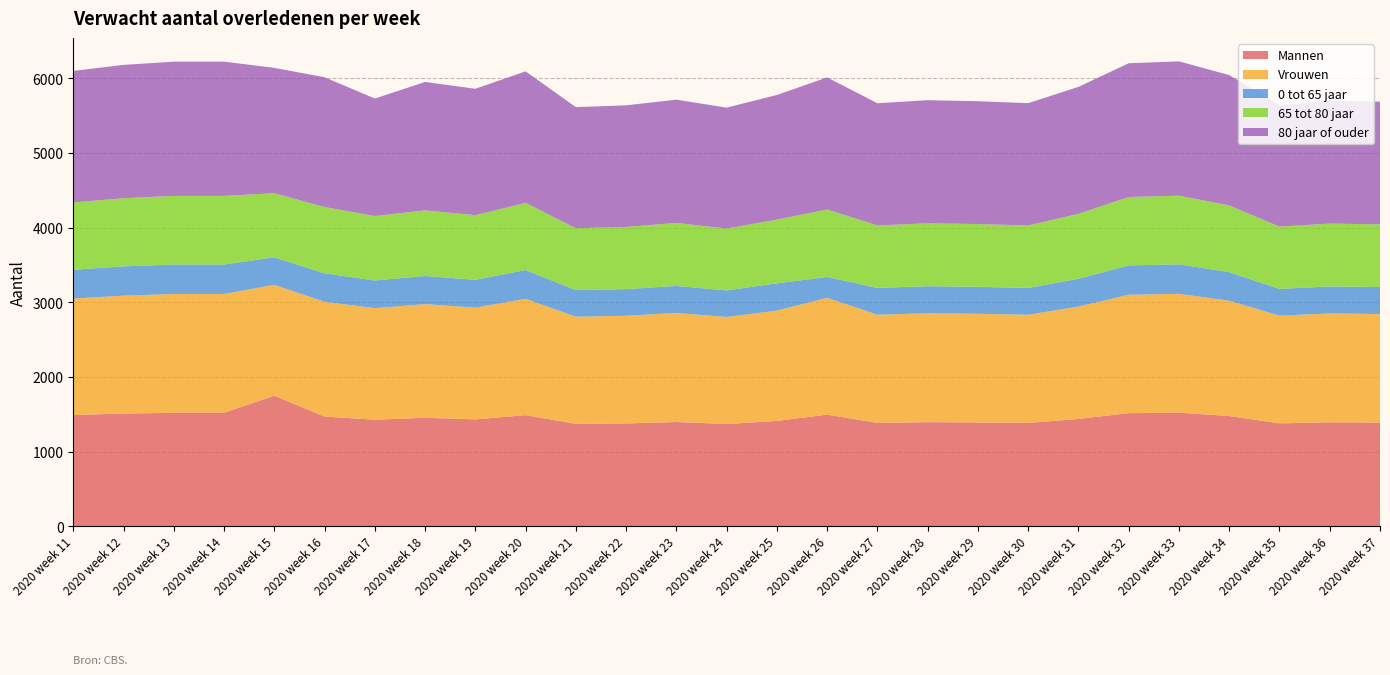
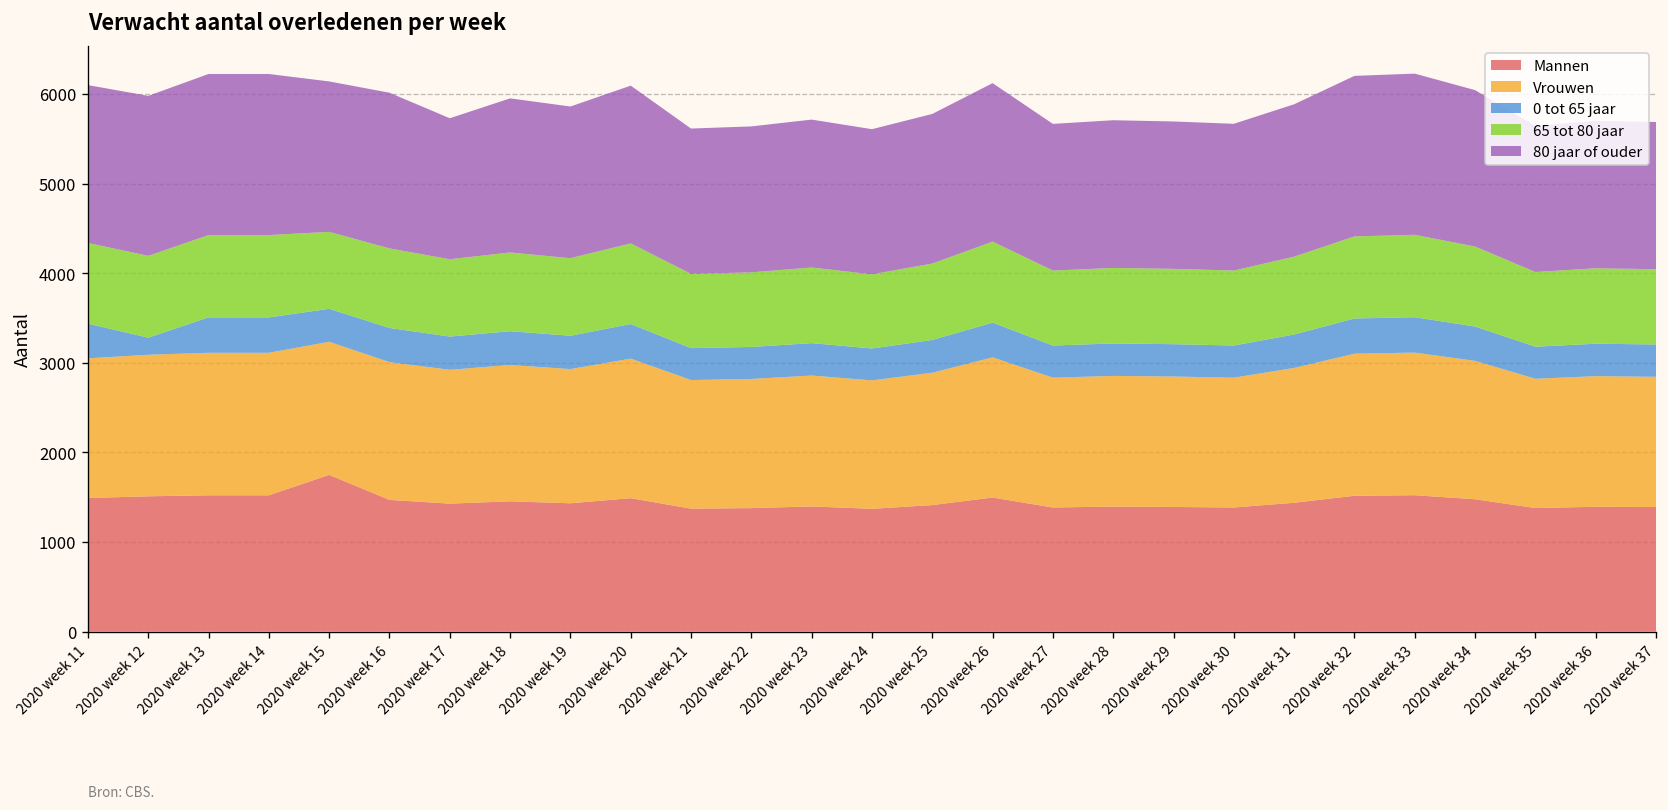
  {
    "Mannen": {
      "2020 week 11": 1500,
      "2020 week 12": 1500,
      "2020 week 13": 1500,
      "2020 week 14": 1500,
      "2020 week 15": 1700,
      "2020 week 16": 1500,
      "2020 week 17": 1400,
      "2020 week 18": 1500,
      "2020 week 19": 1400,
      "2020 week 20": 1500,
      "2020 week 21": 1400,
      "2020 week 22": 1400,
      "2020 week 23": 1400,
      "2020 week 24": 1400,
      "2020 week 25": 1400,
      "2020 week 26": 1500,
      "2020 week 27": 1400,
      "2020 week 28": 1400,
      "2020 week 29": 1400,
      "2020 week 30": 1400,
      "2020 week 31": 1400,
      "2020 week 32": 1500,
      "2020 week 33": 1500,
      "2020 week 34": 1500,
      "2020 week 35": 1400,
      "2020 week 36": 1400,
      "2020 week 37": 1400
    },
    "Vrouwen": {
      "2020 week 11": 1600,
      "2020 week 12": 1600,
      "2020 week 13": 1600,
      "2020 week 14": 1600,
      "2020 week 15": 1500,
      "2020 week 16": 1500,
      "2020 week 17": 1500,
      "2020 week 18": 1500,
      "2020 week 19": 1500,
      "2020 week 20": 1600,
      "2020 week 21": 1400,
      "2020 week 22": 1400,
      "2020 week 23": 1500,
      "2020 week 24": 1400,
      "2020 week 25": 1500,
      "2020 week 26": 1600,
      "2020 week 27": 1400,
      "2020 week 28": 1500,
      "2020 week 29": 1500,
      "2020 week 30": 1400,
      "2020 week 31": 1500,
      "2020 week 32": 1600,
      "2020 week 33": 1600,
      "2020 week 34": 1500,
      "2020 week 35": 1400,
      "2020 week 36": 1500,
      "2020 week 37": 1500
    },
    "0 tot 65 jaar": {
      "2020 week 11": 400,
-     "2020 week 12": 400,
+     "2020 week 12": 200,
      "2020 week 13": 400,
      "2020 week 14": 400,
      "2020 week 15": 400,
      "2020 week 16": 400,
      "2020 week 17": 400,
      "2020 week 18": 400,
      "2020 week 19": 400,
      "2020 week 20": 400,
      "2020 week 21": 400,
      "2020 week 22": 400,
      "2020 week 23": 400,
      "2020 week 24": 400,
      "2020 week 25": 400,
-     "2020 week 26": 300,
+     "2020 week 26": 400,
      "2020 week 27": 400,
      "2020 week 28": 400,
      "2020 week 29": 400,
      "2020 week 30": 400,
      "2020 week 31": 400,
      "2020 week 32": 400,
      "2020 week 33": 400,
      "2020 week 34": 400,
      "2020 week 35": 400,
      "2020 week 36": 400,
      "2020 week 37": 400
    },
    "65 tot 80 jaar": {
      "2020 week 11": 900,
      "2020 week 12": 900,
      "2020 week 13": 900,
      "2020 week 14": 900,
      "2020 week 15": 900,
      "2020 week 16": 900,
      "2020 week 17": 900,
      "2020 week 18": 900,
      "2020 week 19": 900,
      "2020 week 20": 900,
      "2020 week 21": 800,
      "2020 week 22": 800,
      "2020 week 23": 800,
      "2020 week 24": 800,
      "2020 week 25": 900,
      "2020 week 26": 900,
      "2020 week 27": 800,
      "2020 week 28": 800,
      "2020 week 29": 800,
      "2020 week 30": 800,
      "2020 week 31": 900,
      "2020 week 32": 900,
      "2020 week 33": 900,
      "2020 week 34": 900,
      "2020 week 35": 800,
      "2020 week 36": 800,
      "2020 week 37": 800
    },
    "80 jaar of ouder": {
      "2020 week 11": 1800,
      "2020 week 12": 1800,
      "2020 week 13": 1800,
      "2020 week 14": 1800,
      "2020 week 15": 1700,
      "2020 week 16": 1700,
      "2020 week 17": 1600,
      "2020 week 18": 1700,
      "2020 week 19": 1700,
      "2020 week 20": 1800,
      "2020 week 21": 1600,
      "2020 week 22": 1600,
      "2020 week 23": 1700,
      "2020 week 24": 1600,
      "2020 week 25": 1700,
      "2020 week 26": 1800,
      "2020 week 27": 1600,
      "2020 week 28": 1600,
      "2020 week 29": 1600,
      "2020 week 30": 1600,
      "2020 week 31": 1700,
      "2020 week 32": 1800,
      "2020 week 33": 1800,
      "2020 week 34": 1700,
      "2020 week 37": 1600
    }
  }
